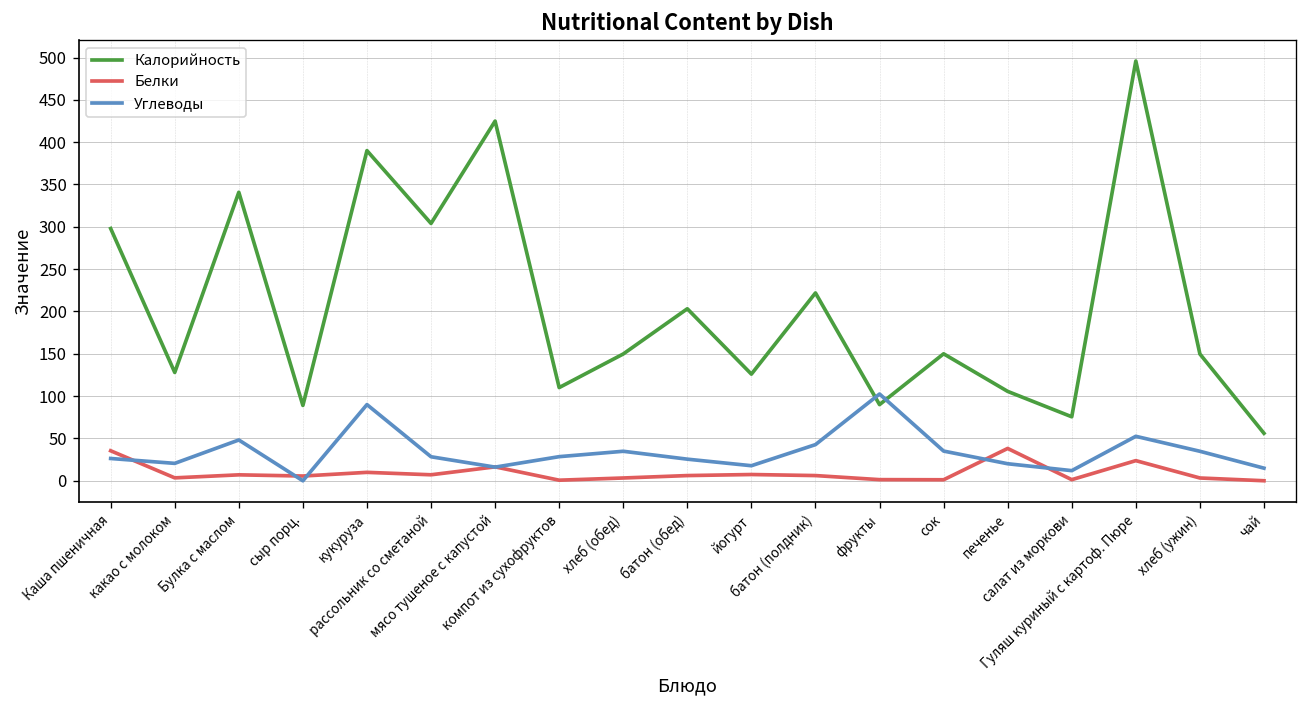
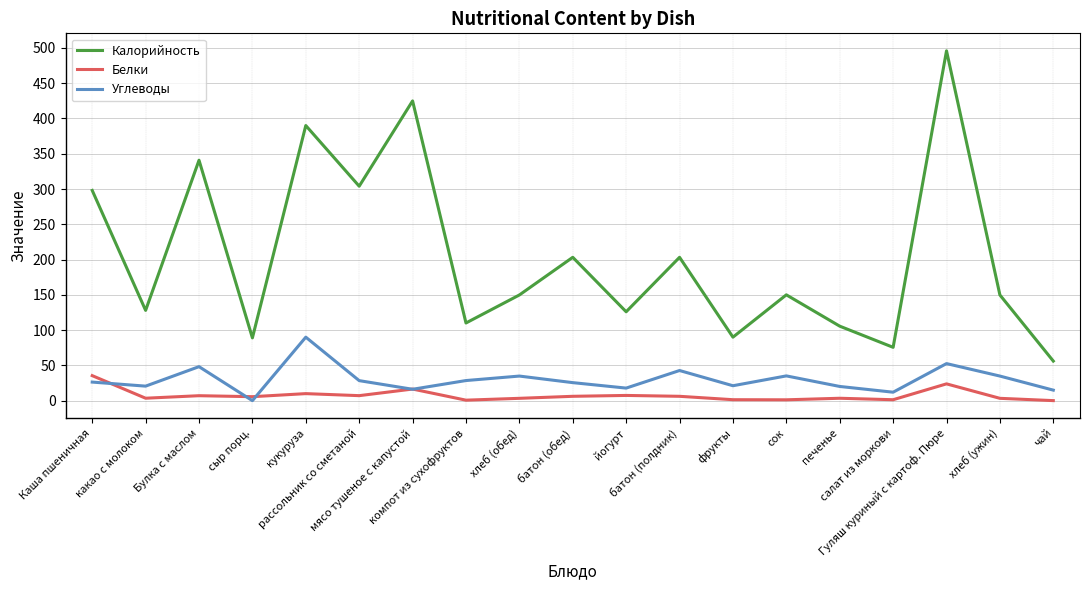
  {
    "Калорийность": {
      "Каша пшеничная": 300,
      "какао с молоком": 130,
      "Булка с маслом": 340,
      "сыр порц.": 90,
      "кукуруза": 390,
      "рассольник со сметаной": 300,
      "мясо тушеное с капустой": 420,
      "компот из сухофруктов": 110,
      "хлеб (обед)": 150,
      "батон (обед)": 200,
      "йогурт": 130,
-     "батон (полдник)": 220,
+     "батон (полдник)": 200,
      "фрукты": 90,
      "сок": 150,
      "печенье": 110,
      "салат из моркови": 80,
      "Гуляш куриный с картоф. Пюре": 500,
      "хлеб (ужин)": 150,
      "чай": 60
    },
    "Белки": {
      "Каша пшеничная": 40,
      "какао с молоком": 0,
      "Булка с маслом": 10,
      "сыр порц.": 10,
      "кукуруза": 10,
      "рассольник со сметаной": 10,
      "компот из сухофруктов": 0,
      "хлеб (обед)": 0,
      "батон (обед)": 10,
      "йогурт": 10,
      "батон (полдник)": 10,
      "фрукты": 0,
      "сок": 0,
-     "печенье": 40,
+     "печенье": 0,
      "салат из моркови": 0,
      "Гуляш куриный с картоф. Пюре": 20,
      "хлеб (ужин)": 0,
      "чай": 0
    },
    "Углеводы": {
      "Каша пшеничная": 30,
      "какао с молоком": 20,
      "Булка с маслом": 50,
      "сыр порц.": 0,
      "кукуруза": 90,
      "рассольник со сметаной": 30,
      "компот из сухофруктов": 30,
      "хлеб (обед)": 30,
      "батон (обед)": 30,
      "йогурт": 20,
      "батон (полдник)": 40,
-     "фрукты": 100,
+     "фрукты": 20,
      "сок": 40,
      "печенье": 20,
      "салат из моркови": 10,
      "Гуляш куриный с картоф. Пюре": 50,
      "хлеб (ужин)": 30,
      "чай": 10
    }
  }
